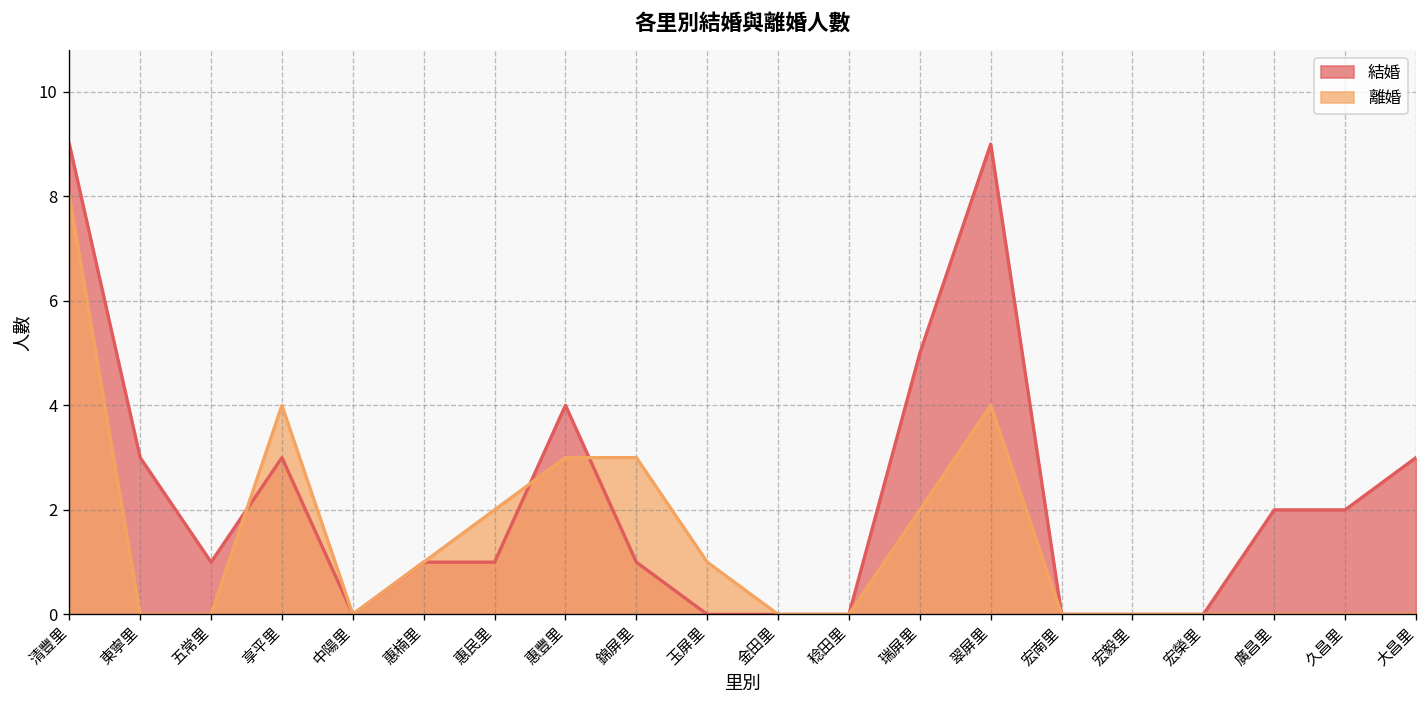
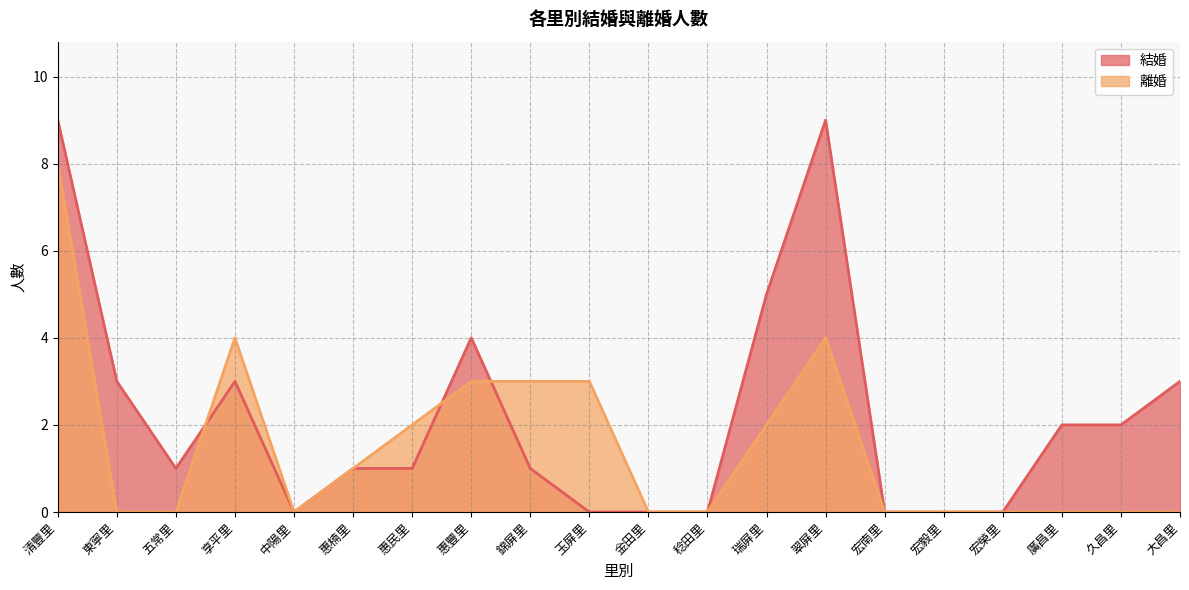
  {
    "結婚": {
      "清豐里": 9,
      "東寧里": 3,
      "五常里": 1,
      "享平里": 3,
      "惠民里": 1,
      "惠豐里": 4,
      "錦屏里": 1,
      "玉屏里": 0,
      "瑞屏里": 5,
      "翠屏里": 9,
      "廣昌里": 2,
      "久昌里": 2,
      "大昌里": 3
    },
    "離婚": {
      "清豐里": 8,
      "東寧里": 0,
      "五常里": 0,
      "享平里": 4,
      "惠民里": 2,
      "惠豐里": 3,
      "錦屏里": 3,
-     "玉屏里": 1,
+     "玉屏里": 3,
      "瑞屏里": 2,
      "翠屏里": 4,
      "廣昌里": 0,
      "久昌里": 0,
      "大昌里": 0
    }
  }
